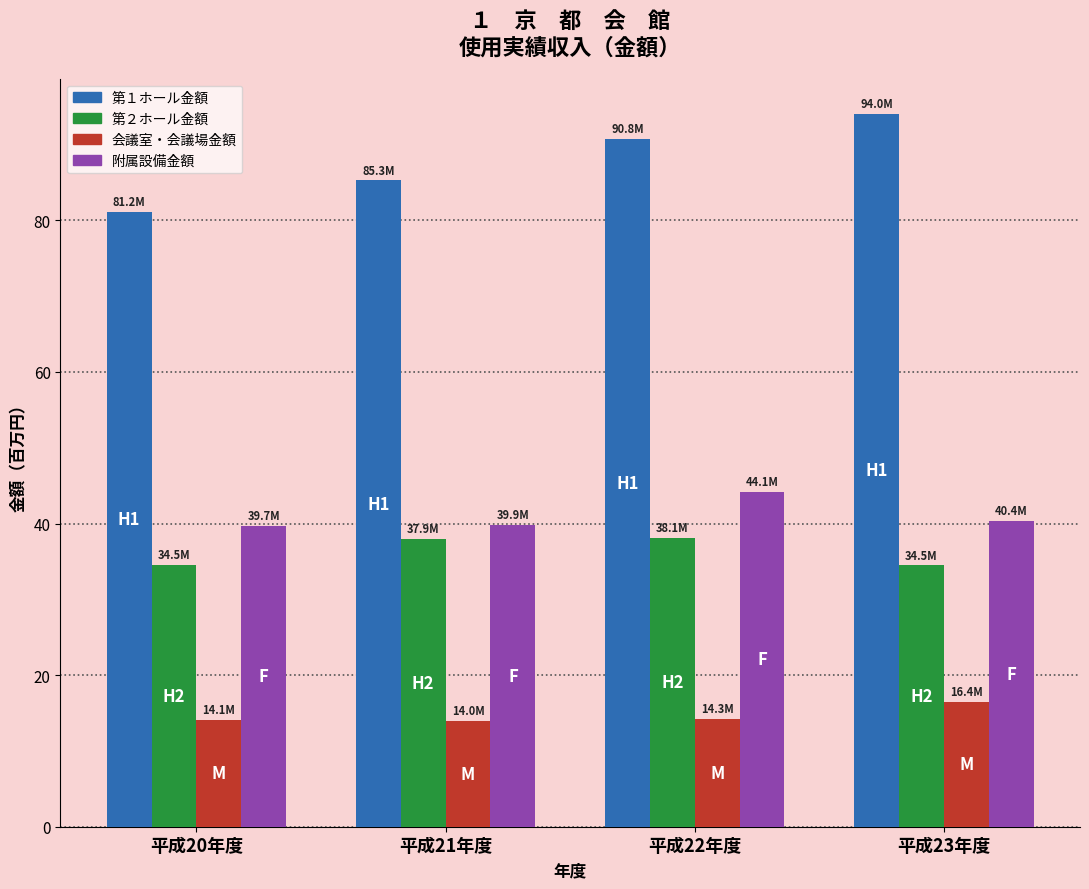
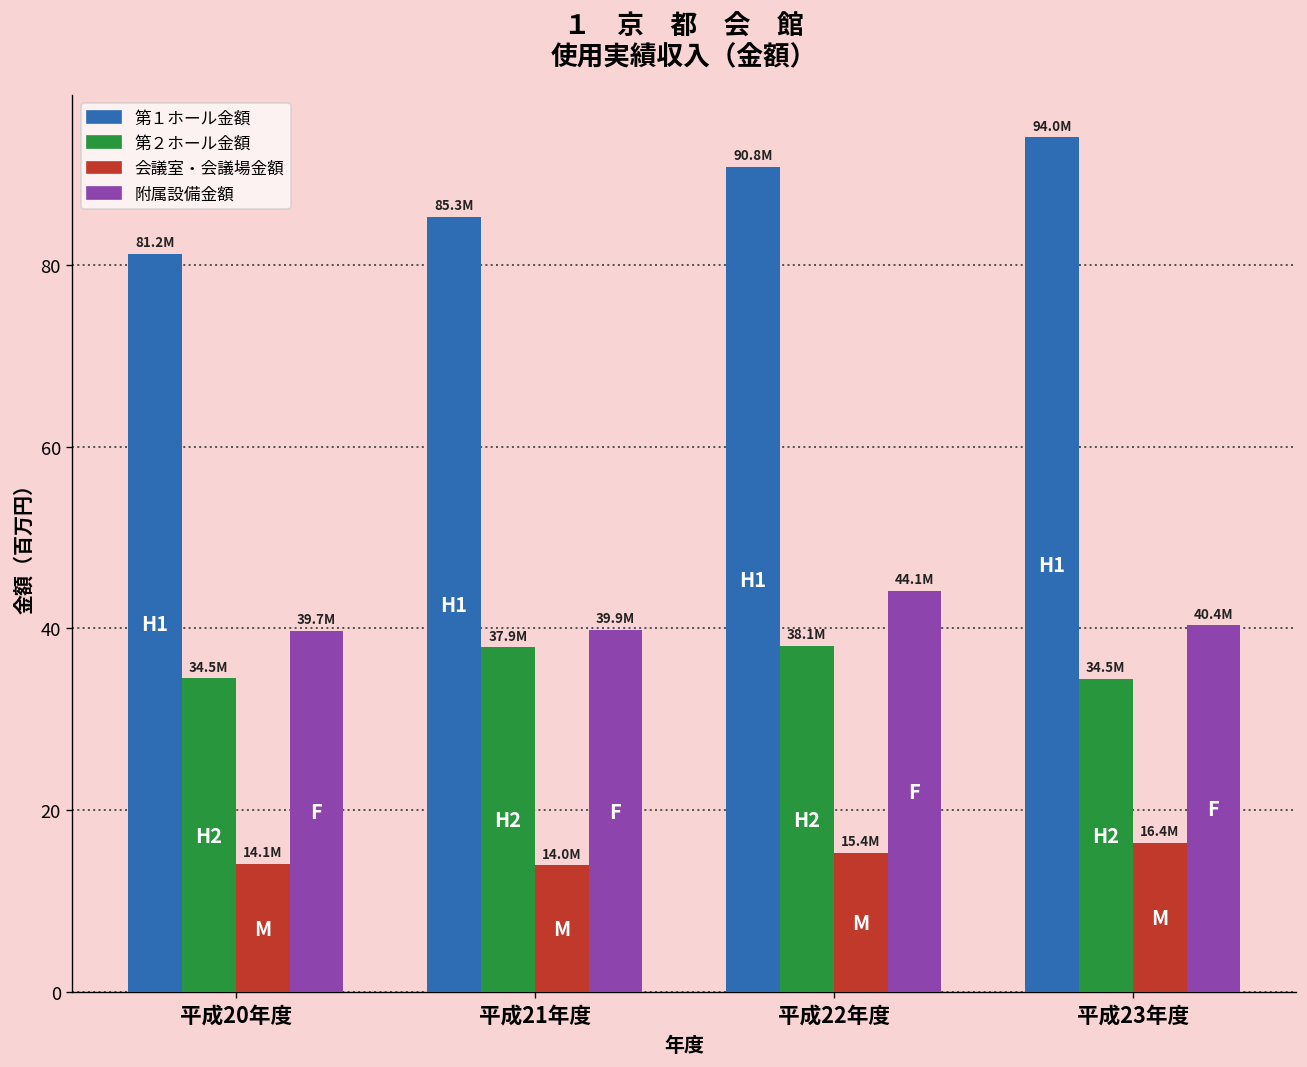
  {
    "第１ホール金額": {
      "平成20年度": "81.2M",
      "平成21年度": "85.3M",
      "平成22年度": "90.8M",
      "平成23年度": "94.0M"
    },
    "第２ホール金額": {
      "平成20年度": "34.5M",
      "平成21年度": "37.9M",
      "平成22年度": "38.1M",
      "平成23年度": "34.5M"
    },
    "会議室・会議場金額": {
      "平成20年度": "14.1M",
      "平成21年度": "14.0M",
-     "平成22年度": "14.3M",
+     "平成22年度": "15.4M",
      "平成23年度": "16.4M"
    },
    "附属設備金額": {
      "平成20年度": "39.7M",
      "平成21年度": "39.9M",
      "平成22年度": "44.1M",
      "平成23年度": "40.4M"
    }
  }
